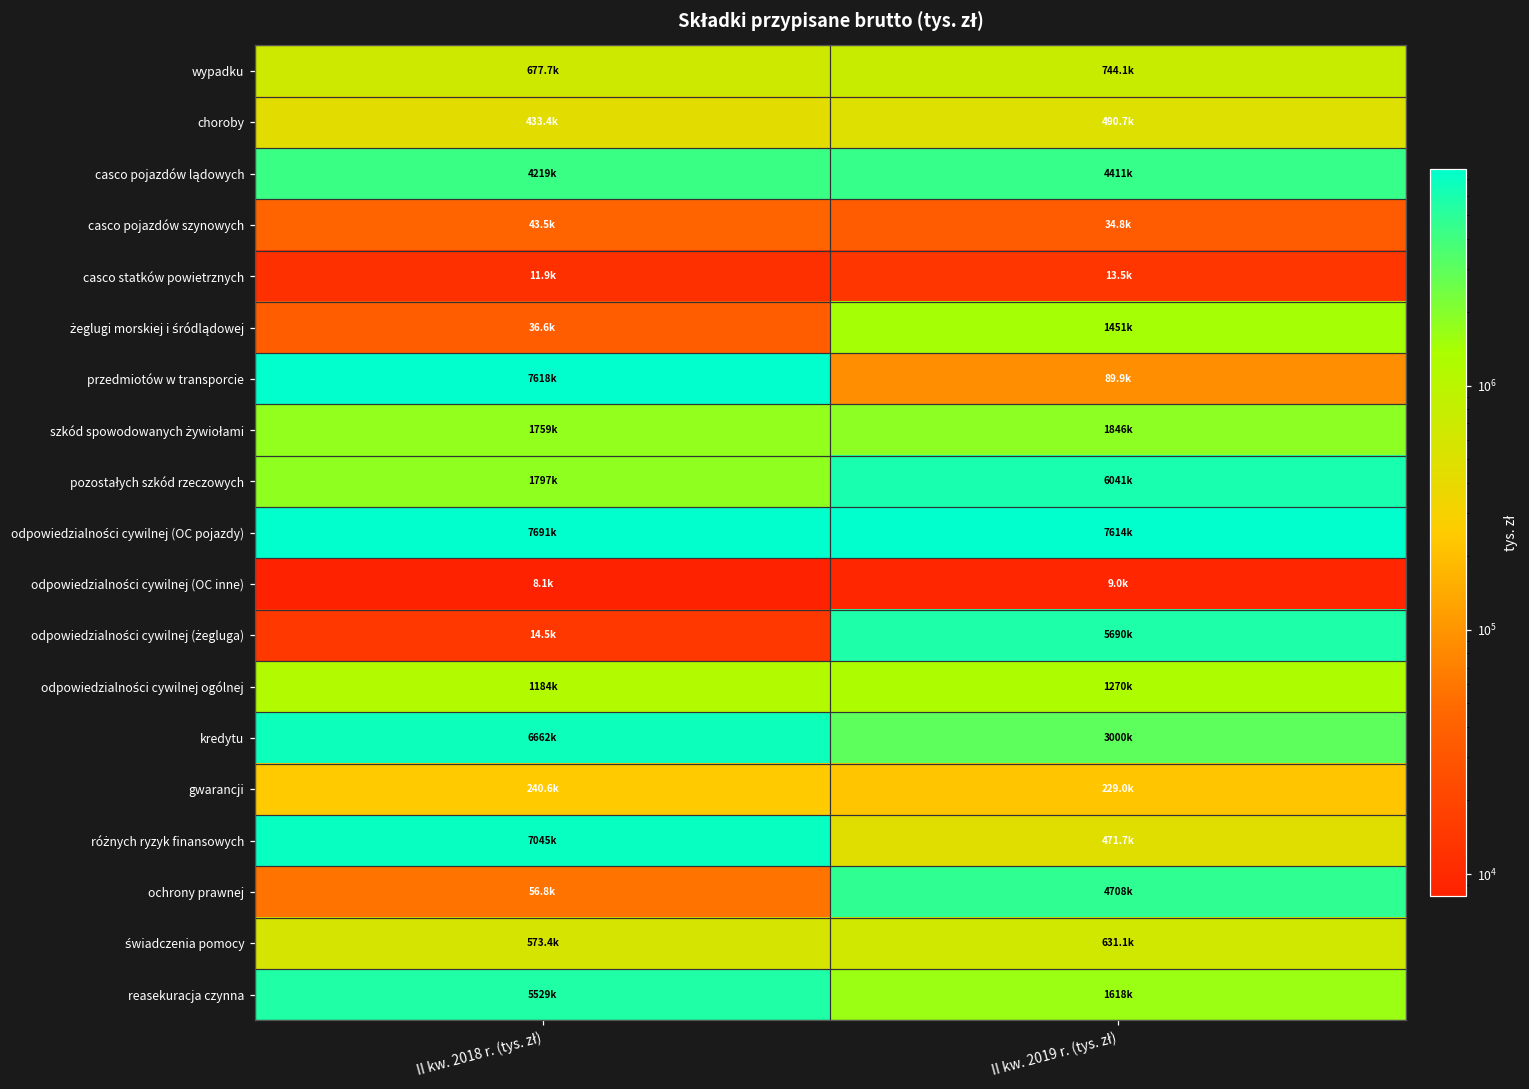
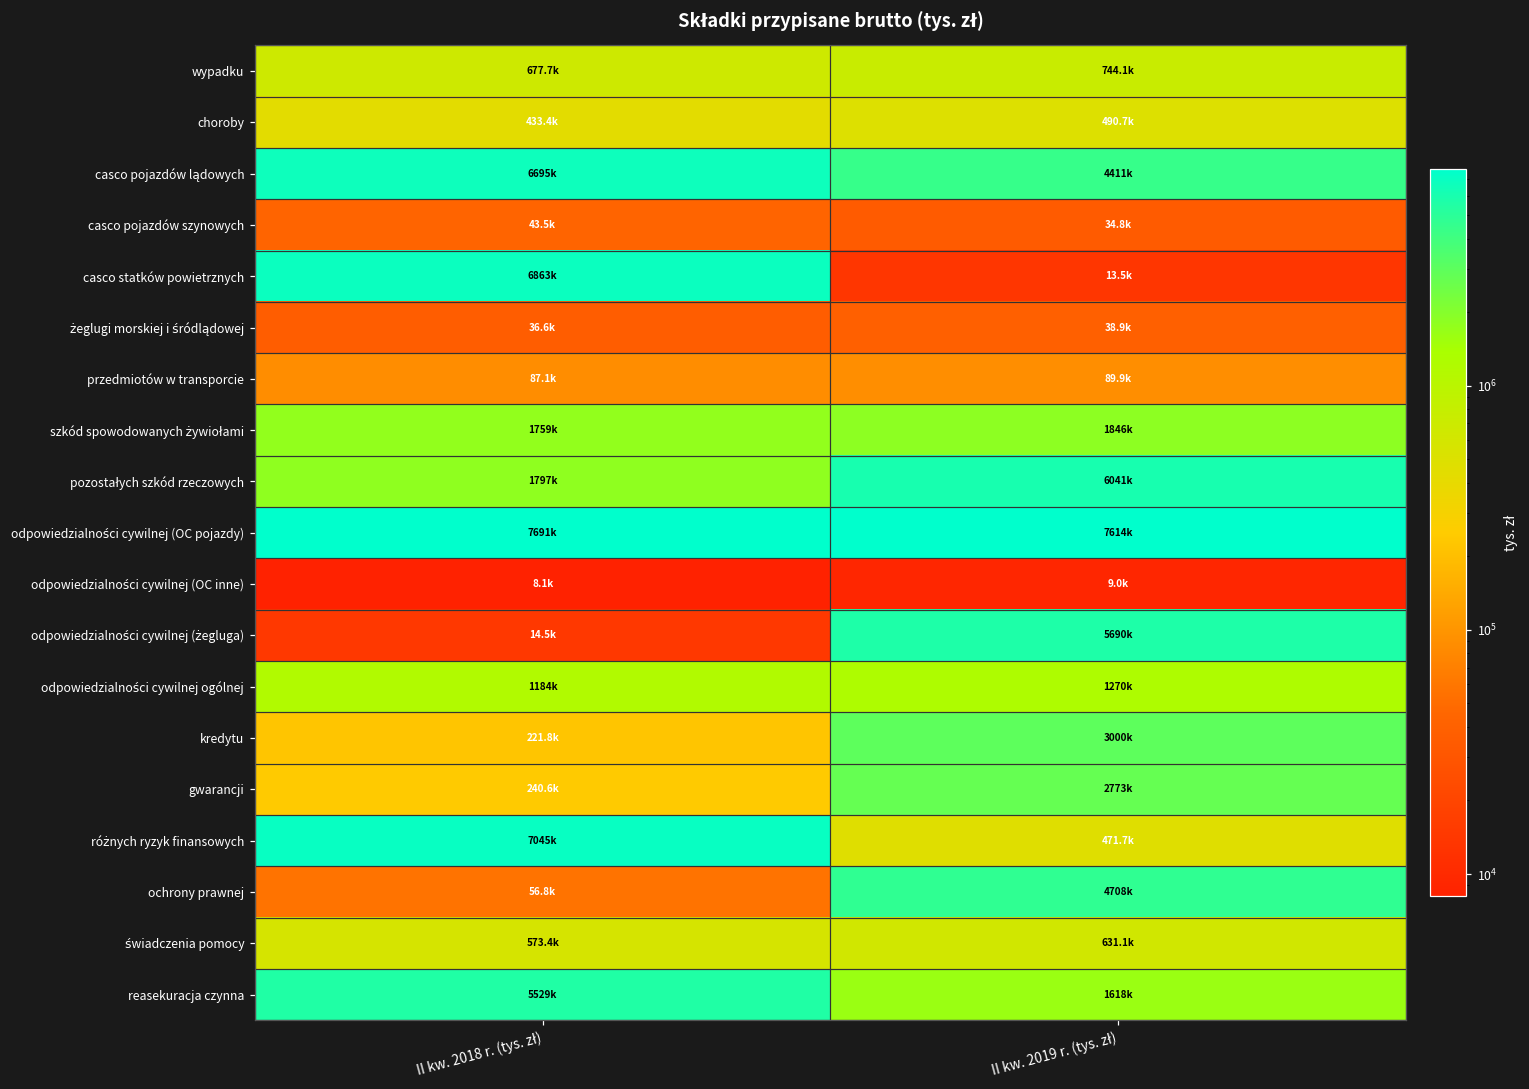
  {
    "wypadku": {
      "II kw. 2018 r. (tys. zł)": "677.7k",
      "II kw. 2019 r. (tys. zł)": "744.1k"
    },
    "choroby": {
      "II kw. 2018 r. (tys. zł)": "433.4k",
      "II kw. 2019 r. (tys. zł)": "490.7k"
    },
    "casco pojazdów lądowych": {
-     "II kw. 2018 r. (tys. zł)": "4219k",
+     "II kw. 2018 r. (tys. zł)": "6695k",
      "II kw. 2019 r. (tys. zł)": "4411k"
    },
    "casco pojazdów szynowych": {
      "II kw. 2018 r. (tys. zł)": "43.5k",
      "II kw. 2019 r. (tys. zł)": "34.8k"
    },
    "casco statków powietrznych": {
-     "II kw. 2018 r. (tys. zł)": "11.9k",
+     "II kw. 2018 r. (tys. zł)": "6863k",
      "II kw. 2019 r. (tys. zł)": "13.5k"
    },
    "żeglugi morskiej i śródlądowej": {
      "II kw. 2018 r. (tys. zł)": "36.6k",
-     "II kw. 2019 r. (tys. zł)": "1451k"
+     "II kw. 2019 r. (tys. zł)": "38.9k"
    },
    "przedmiotów w transporcie": {
-     "II kw. 2018 r. (tys. zł)": "7618k",
+     "II kw. 2018 r. (tys. zł)": "87.1k",
      "II kw. 2019 r. (tys. zł)": "89.9k"
    },
    "szkód spowodowanych żywiołami": {
      "II kw. 2018 r. (tys. zł)": "1759k",
      "II kw. 2019 r. (tys. zł)": "1846k"
    },
    "pozostałych szkód rzeczowych": {
      "II kw. 2018 r. (tys. zł)": "1797k",
      "II kw. 2019 r. (tys. zł)": "6041k"
    },
    "odpowiedzialności cywilnej (OC pojazdy)": {
      "II kw. 2018 r. (tys. zł)": "7691k",
      "II kw. 2019 r. (tys. zł)": "7614k"
    },
    "odpowiedzialności cywilnej (OC inne)": {
      "II kw. 2018 r. (tys. zł)": "8.1k",
      "II kw. 2019 r. (tys. zł)": "9.0k"
    },
    "odpowiedzialności cywilnej (żegluga)": {
      "II kw. 2018 r. (tys. zł)": "14.5k",
      "II kw. 2019 r. (tys. zł)": "5690k"
    },
    "odpowiedzialności cywilnej ogólnej": {
      "II kw. 2018 r. (tys. zł)": "1184k",
      "II kw. 2019 r. (tys. zł)": "1270k"
    },
    "kredytu": {
-     "II kw. 2018 r. (tys. zł)": "6662k",
+     "II kw. 2018 r. (tys. zł)": "221.8k",
      "II kw. 2019 r. (tys. zł)": "3000k"
    },
    "gwarancji": {
      "II kw. 2018 r. (tys. zł)": "240.6k",
-     "II kw. 2019 r. (tys. zł)": "229.0k"
+     "II kw. 2019 r. (tys. zł)": "2773k"
    },
    "różnych ryzyk finansowych": {
      "II kw. 2018 r. (tys. zł)": "7045k",
      "II kw. 2019 r. (tys. zł)": "471.7k"
    },
    "ochrony prawnej": {
      "II kw. 2018 r. (tys. zł)": "56.8k",
      "II kw. 2019 r. (tys. zł)": "4708k"
    },
    "świadczenia pomocy": {
      "II kw. 2018 r. (tys. zł)": "573.4k",
      "II kw. 2019 r. (tys. zł)": "631.1k"
    },
    "reasekuracja czynna": {
      "II kw. 2018 r. (tys. zł)": "5529k",
      "II kw. 2019 r. (tys. zł)": "1618k"
    }
  }
